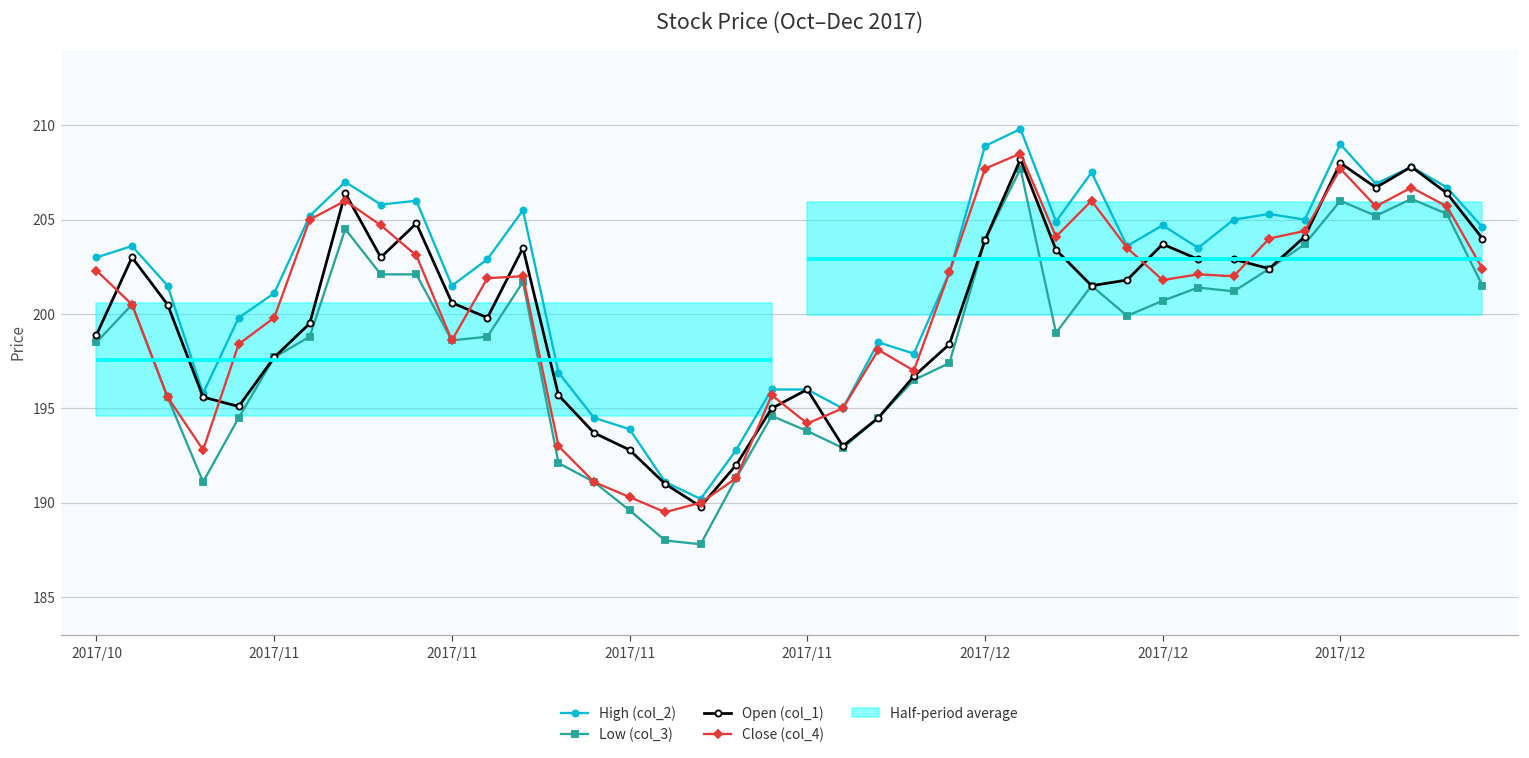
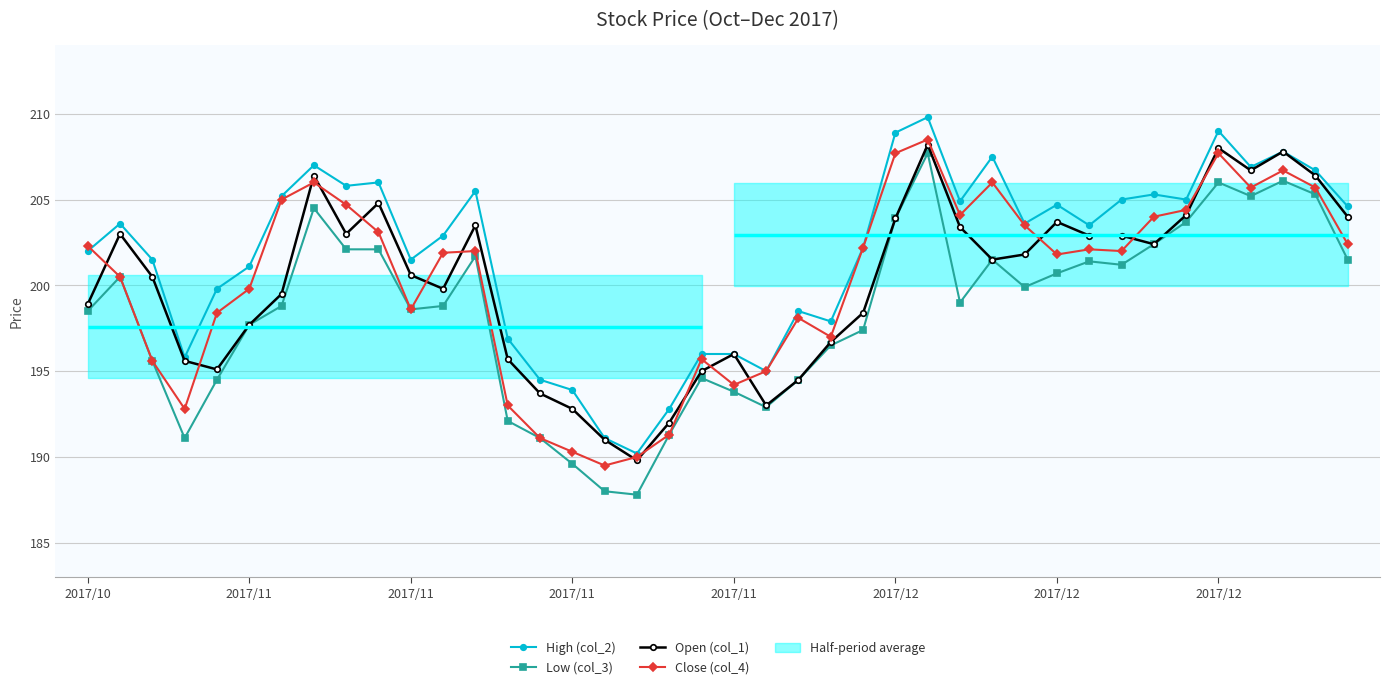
  {
    "High (col_2)": {
-     "2017/10": 203
+     "2017/10": 202
    },
    "Low (col_3)": {
      "2017/10": 198.5
    },
    "Open (col_1)": {
      "2017/10": 199
    },
    "Close (col_4)": {
      "2017/10": 202.3
    }
  }
